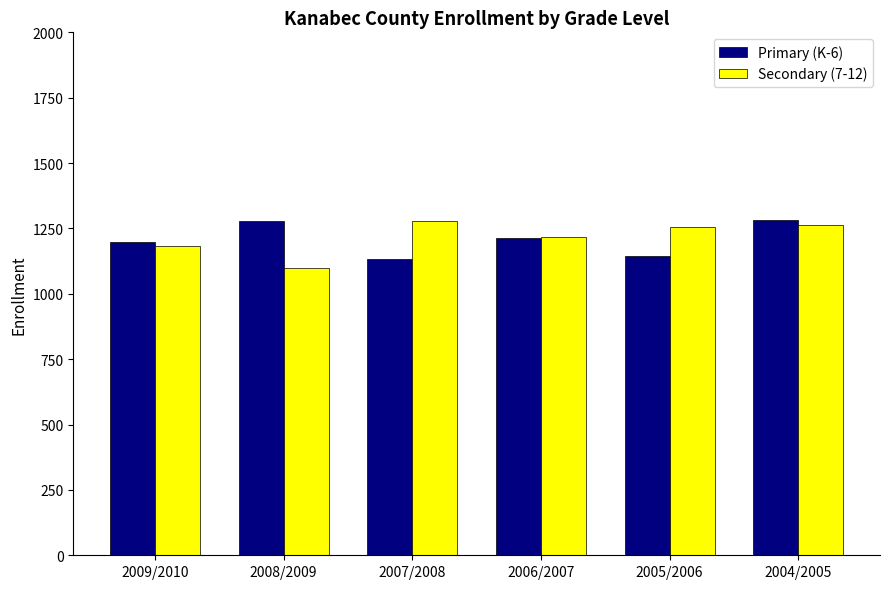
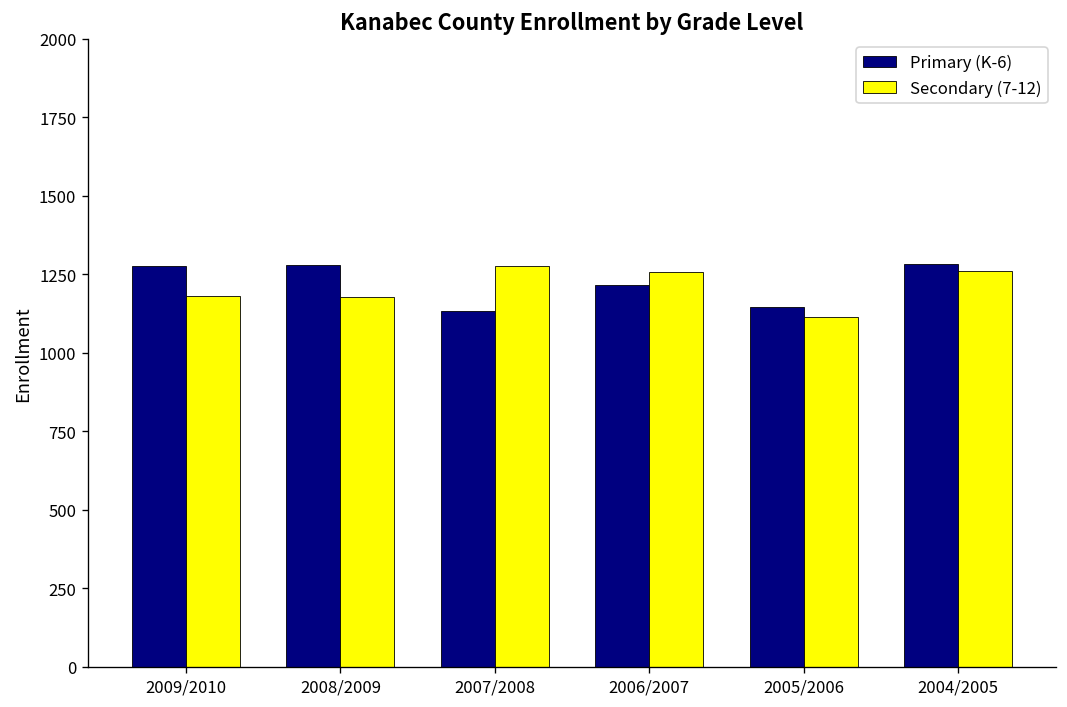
  {
    "Primary (K-6)": {
-     "2009/2010": 1200,
+     "2009/2010": 1280,
      "2008/2009": 1280,
      "2007/2008": 1130,
      "2006/2007": 1220,
      "2005/2006": 1150,
      "2004/2005": 1280
    },
    "Secondary (7-12)": {
      "2009/2010": 1180,
-     "2008/2009": 1100,
+     "2008/2009": 1180,
      "2007/2008": 1280,
-     "2006/2007": 1220,
-     "2005/2006": 1260,
+     "2006/2007": 1260,
+     "2005/2006": 1120,
      "2004/2005": 1260
    }
  }
